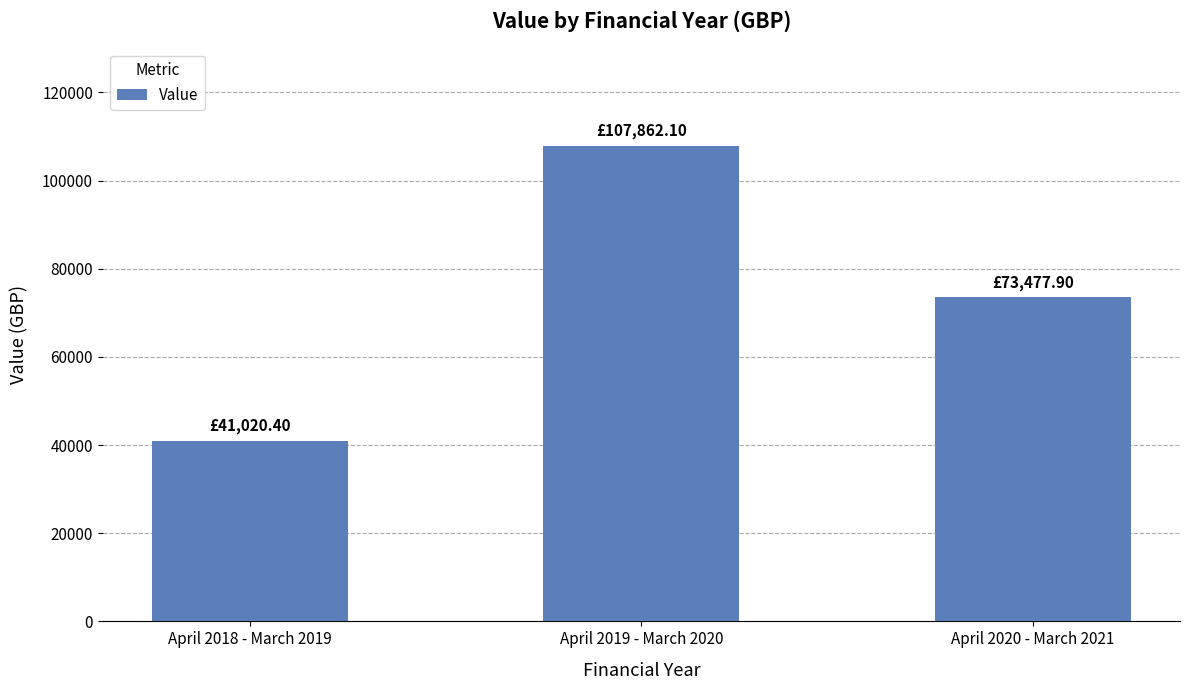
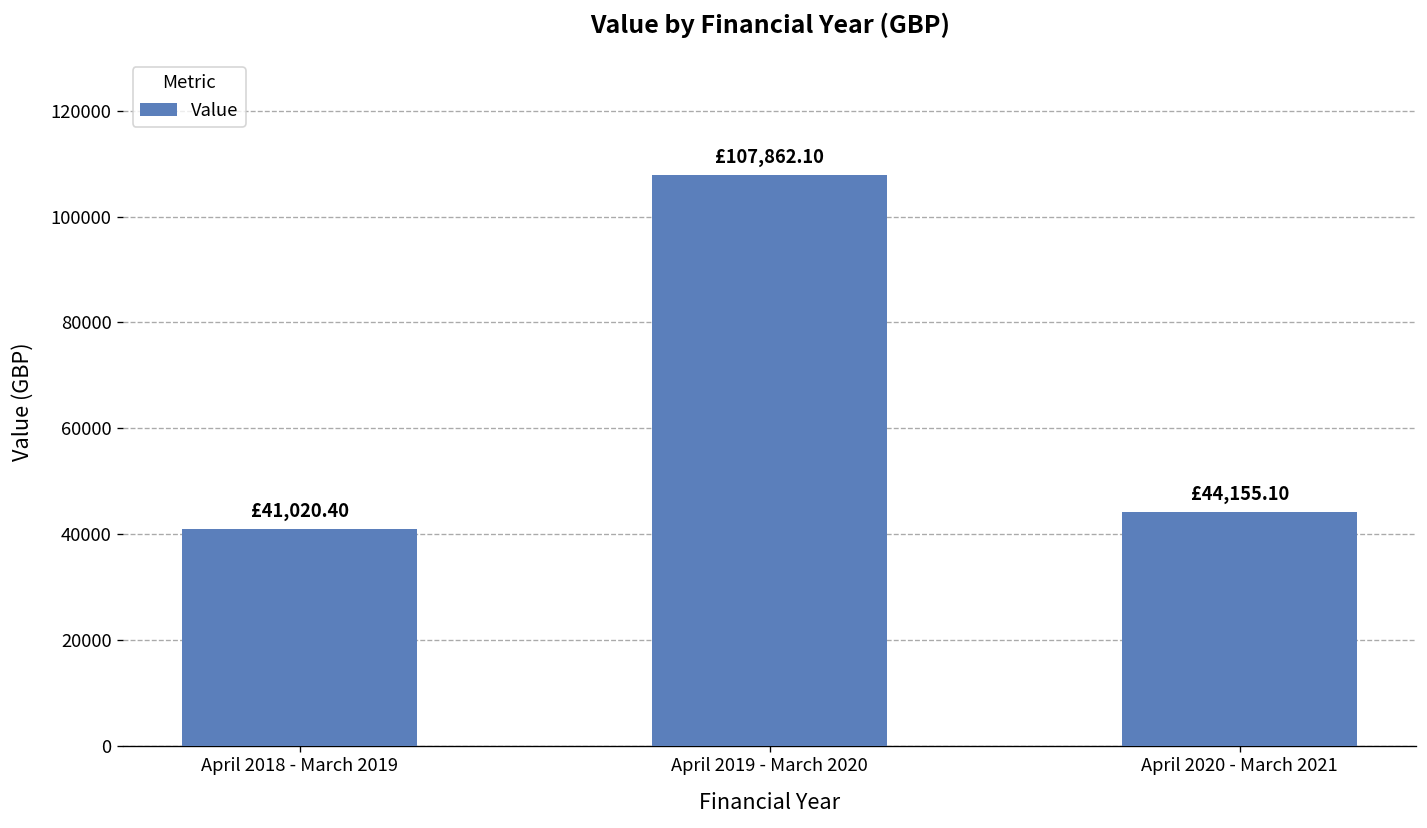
  {
    "April 2018 - March 2019": "£41,020.40",
    "April 2019 - March 2020": "£107,862.10",
-   "April 2020 - March 2021": "£73,477.90"
+   "April 2020 - March 2021": "£44,155.10"
  }
